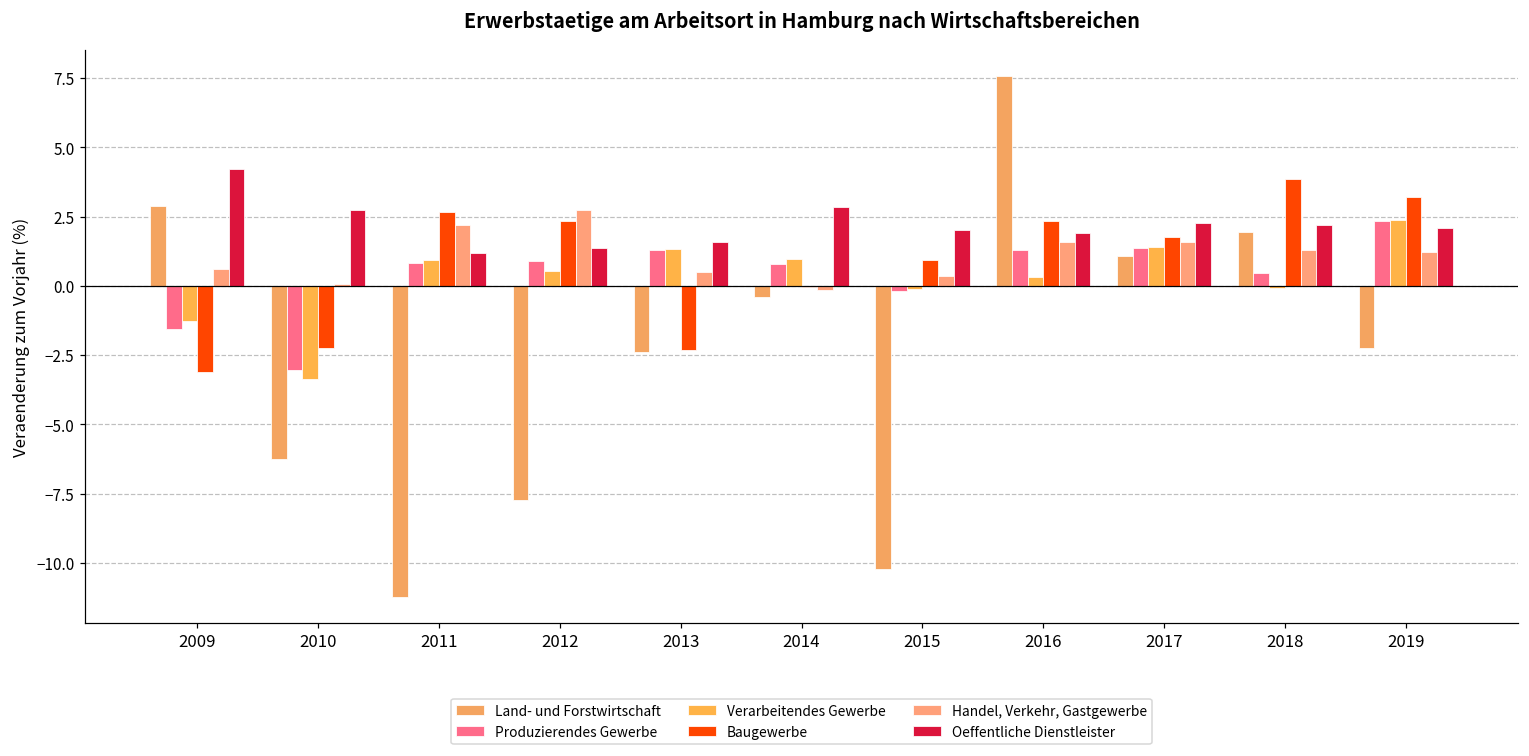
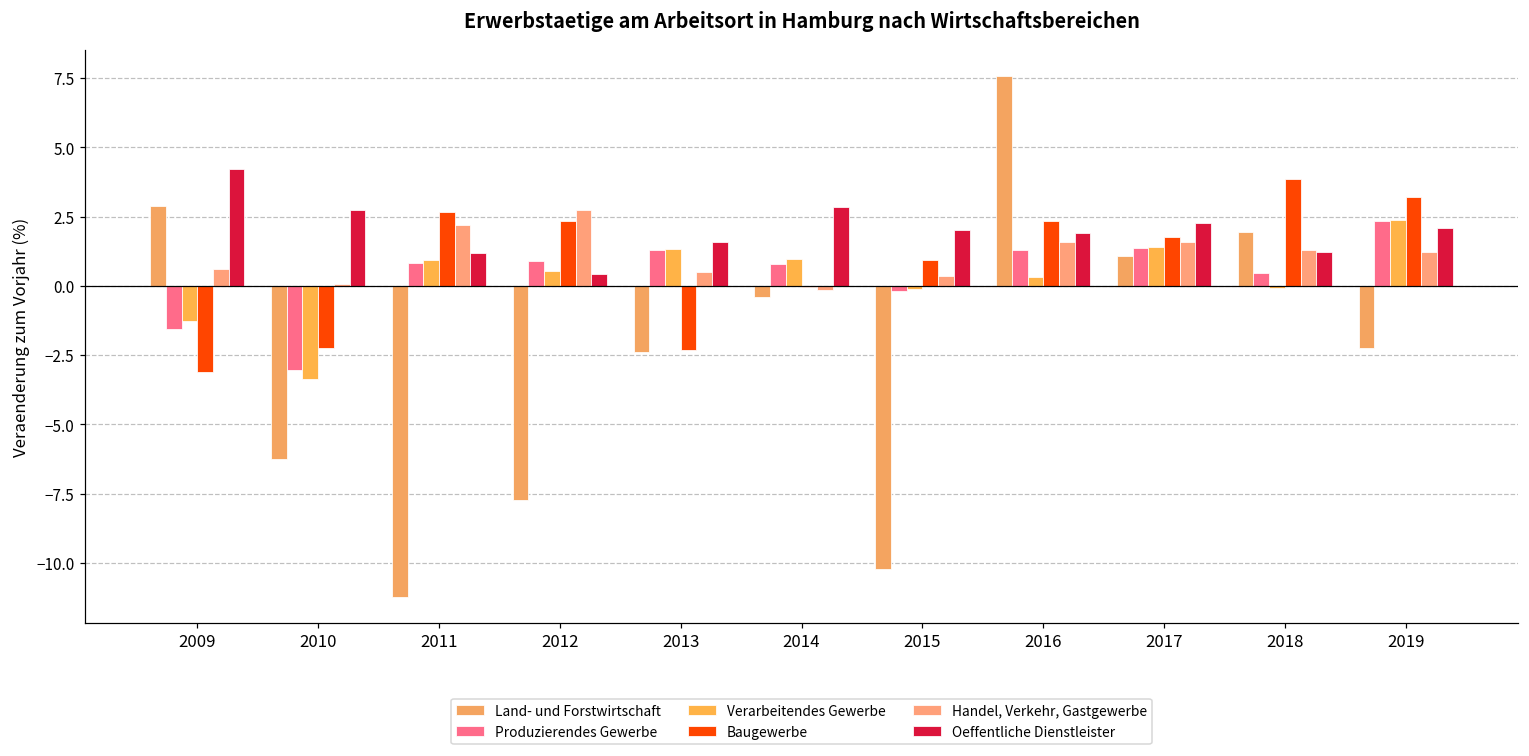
  {
    "Baugewerbe": {
      "2009": -3.1,
      "2010": -2.2,
      "2011": 2.7,
      "2012": 2.3,
      "2013": -2.3,
      "2015": 0.9,
      "2016": 2.3,
      "2017": 1.8,
      "2018": 3.9,
      "2019": 3.2
    },
    "Oeffentliche Dienstleister": {
      "2009": 4.2,
      "2010": 2.7,
      "2011": 1.2,
-     "2012": 1.4,
+     "2012": 0.4,
      "2013": 1.6,
      "2014": 2.9,
      "2015": 2.0,
      "2016": 1.9,
      "2017": 2.3,
-     "2018": 2.2,
+     "2018": 1.2,
      "2019": 2.1
    }
  }
